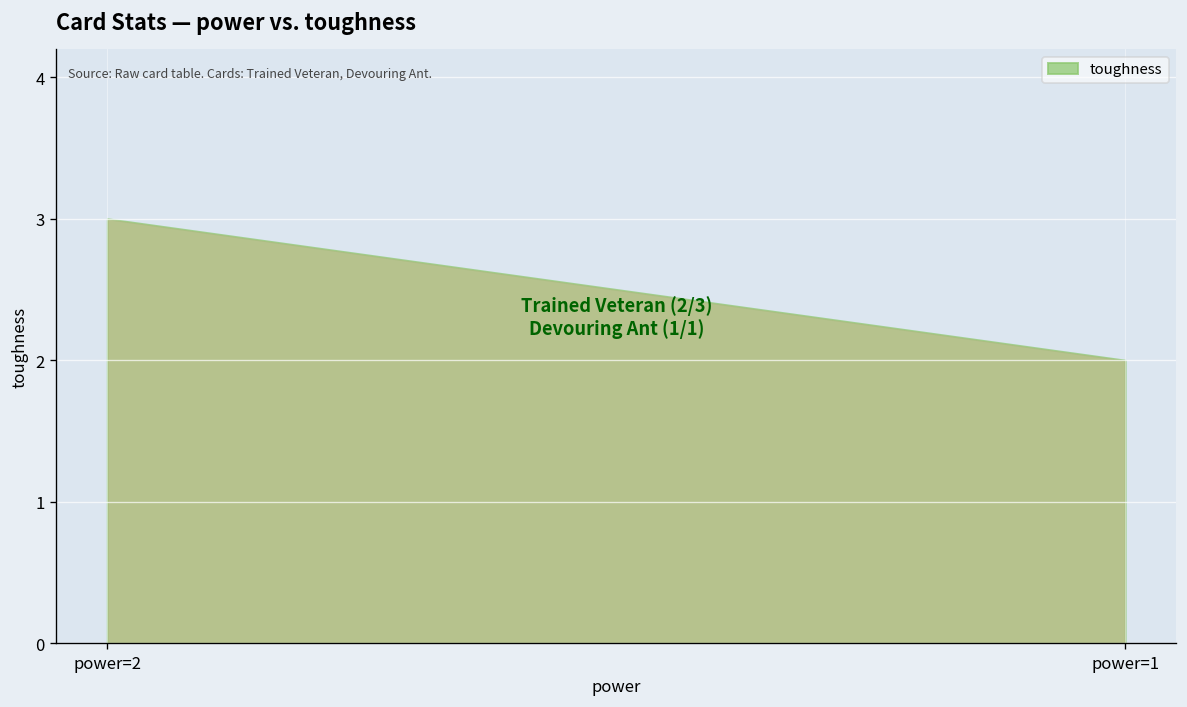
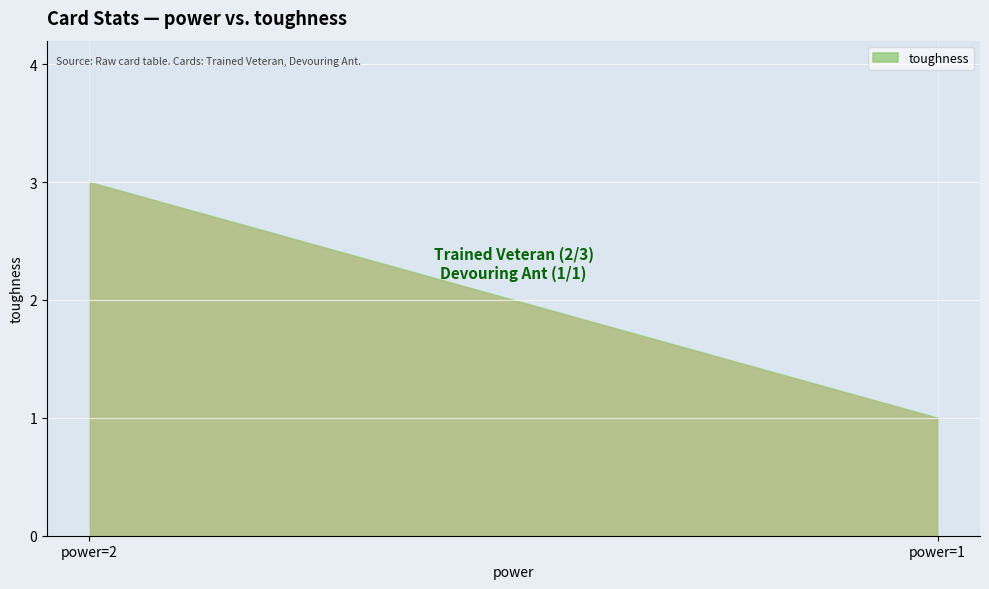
  {
    "power=2": 3,
-   "power=1": 2
+   "power=1": 1
  }
